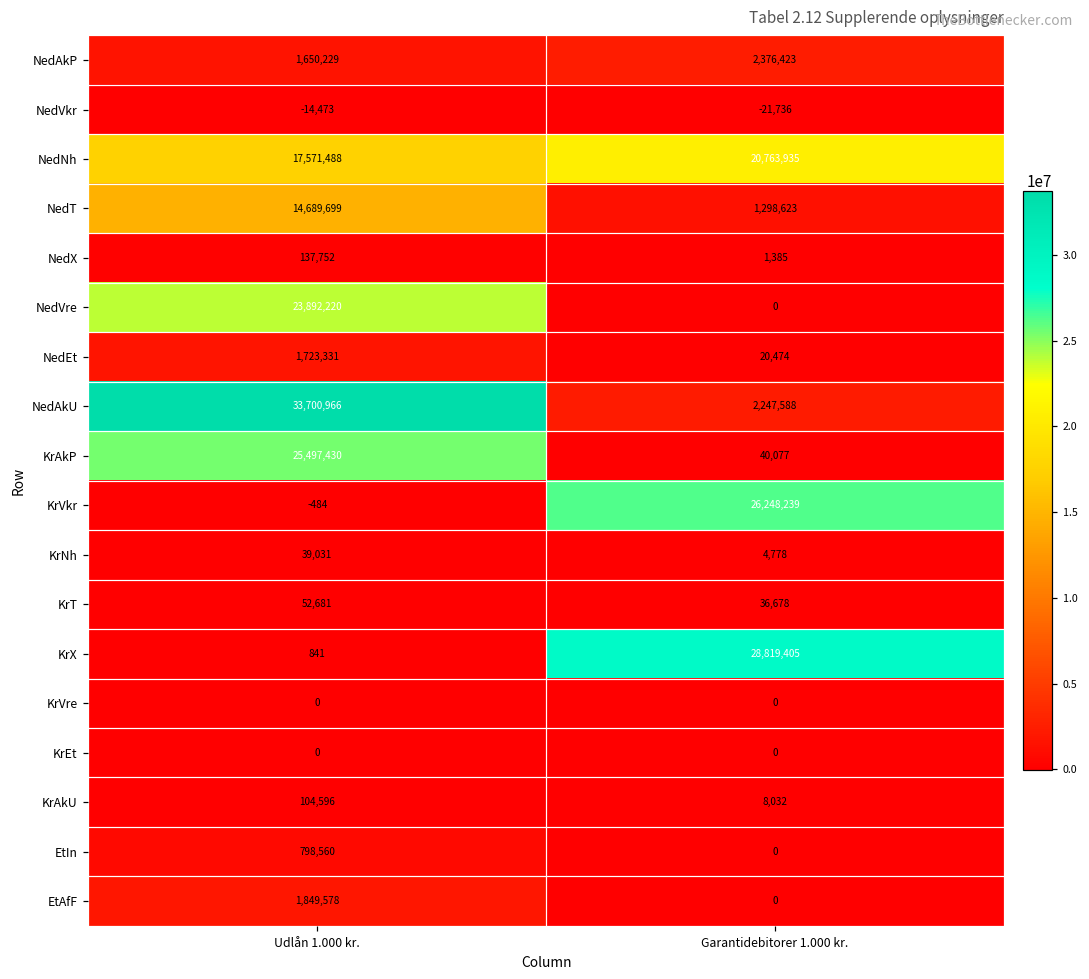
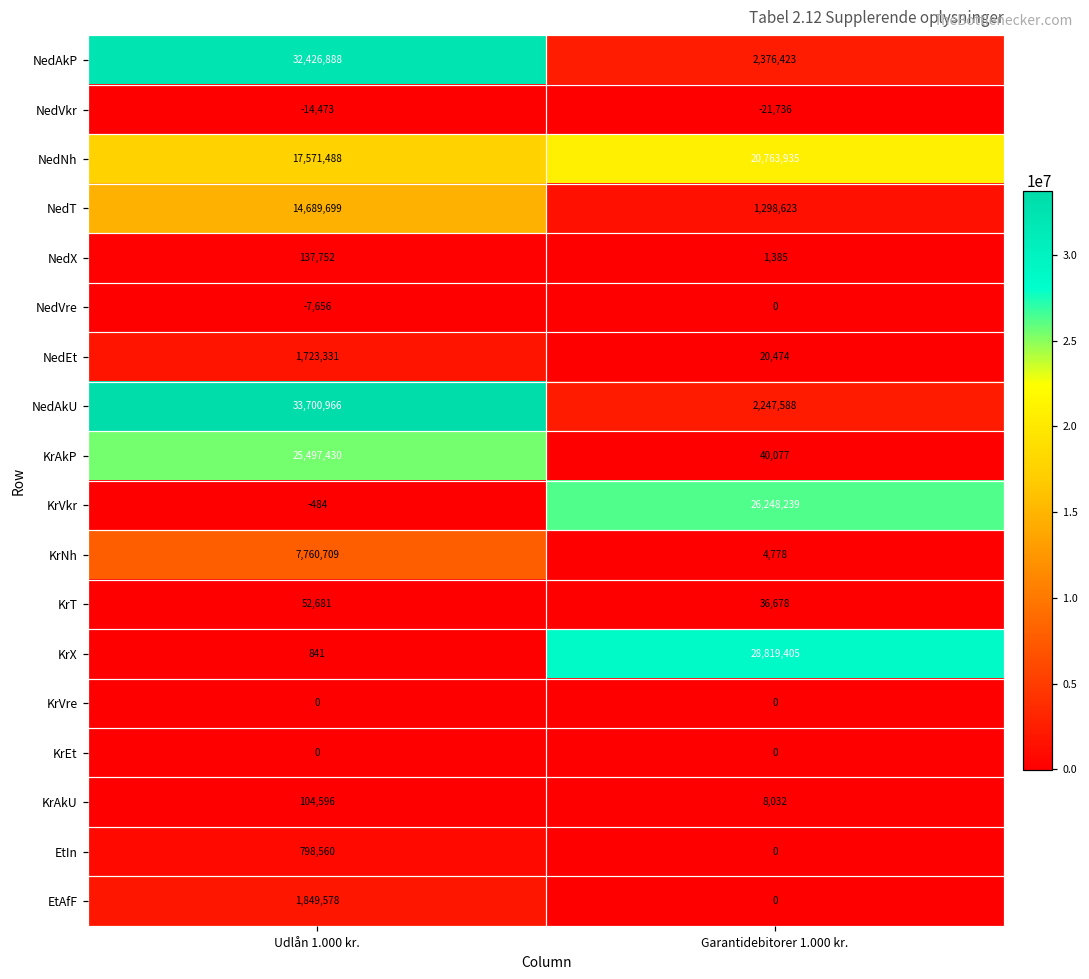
  {
    "NedAkP": {
-     "Udlån 1.000 kr.": "1,650,229",
+     "Udlån 1.000 kr.": "32,426,888",
      "Garantidebitorer 1.000 kr.": "2,376,423"
    },
    "NedVkr": {
      "Udlån 1.000 kr.": "-14,473",
      "Garantidebitorer 1.000 kr.": "-21,736"
    },
    "NedNh": {
      "Udlån 1.000 kr.": "17,571,488",
      "Garantidebitorer 1.000 kr.": "20,763,935"
    },
    "NedT": {
      "Udlån 1.000 kr.": "14,689,699",
      "Garantidebitorer 1.000 kr.": "1,298,623"
    },
    "NedX": {
      "Udlån 1.000 kr.": "137,752",
      "Garantidebitorer 1.000 kr.": "1,385"
    },
    "NedVre": {
-     "Udlån 1.000 kr.": "23,892,220",
+     "Udlån 1.000 kr.": "-7,656",
      "Garantidebitorer 1.000 kr.": "0"
    },
    "NedEt": {
      "Udlån 1.000 kr.": "1,723,331",
      "Garantidebitorer 1.000 kr.": "20,474"
    },
    "NedAkU": {
      "Udlån 1.000 kr.": "33,700,966",
      "Garantidebitorer 1.000 kr.": "2,247,588"
    },
    "KrAkP": {
      "Udlån 1.000 kr.": "25,497,430",
      "Garantidebitorer 1.000 kr.": "40,077"
    },
    "KrVkr": {
      "Udlån 1.000 kr.": "-484",
      "Garantidebitorer 1.000 kr.": "26,248,239"
    },
    "KrNh": {
-     "Udlån 1.000 kr.": "39,031",
+     "Udlån 1.000 kr.": "7,760,709",
      "Garantidebitorer 1.000 kr.": "4,778"
    },
    "KrT": {
      "Udlån 1.000 kr.": "52,681",
      "Garantidebitorer 1.000 kr.": "36,678"
    },
    "KrX": {
      "Udlån 1.000 kr.": "841",
      "Garantidebitorer 1.000 kr.": "28,819,405"
    },
    "KrVre": {
      "Udlån 1.000 kr.": "0",
      "Garantidebitorer 1.000 kr.": "0"
    },
    "KrEt": {
      "Udlån 1.000 kr.": "0",
      "Garantidebitorer 1.000 kr.": "0"
    },
    "KrAkU": {
      "Udlån 1.000 kr.": "104,596",
      "Garantidebitorer 1.000 kr.": "8,032"
    },
    "EtIn": {
      "Udlån 1.000 kr.": "798,560",
      "Garantidebitorer 1.000 kr.": "0"
    },
    "EtAfF": {
      "Udlån 1.000 kr.": "1,849,578",
      "Garantidebitorer 1.000 kr.": "0"
    }
  }
